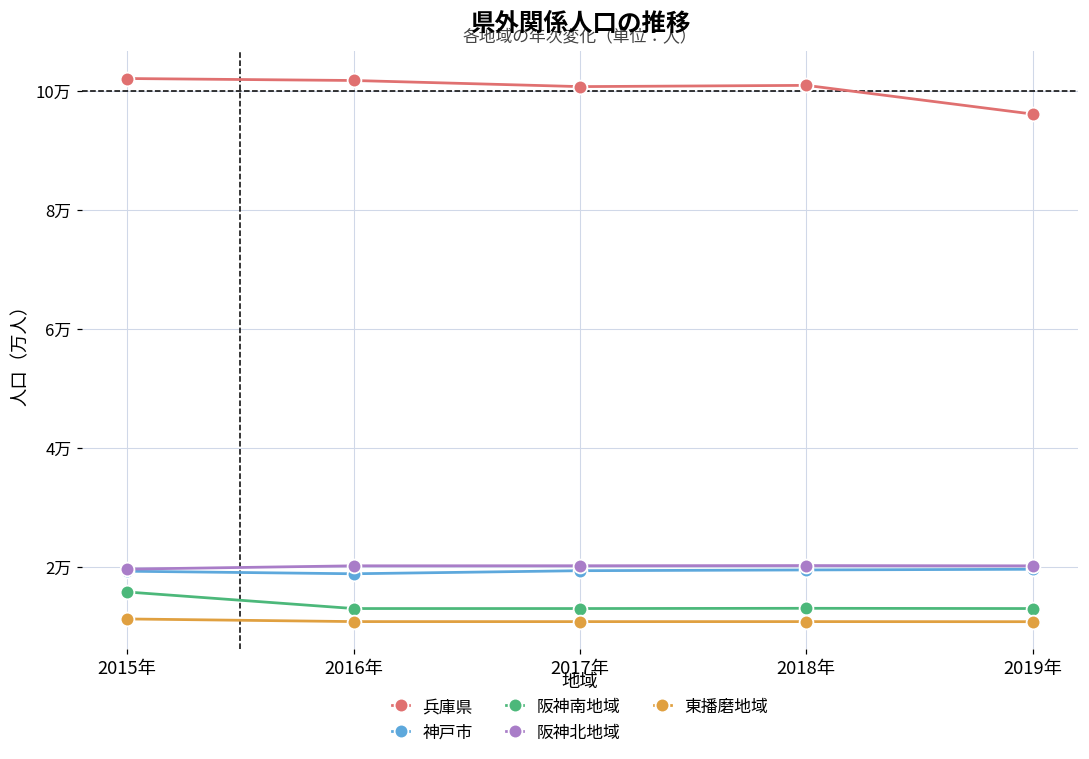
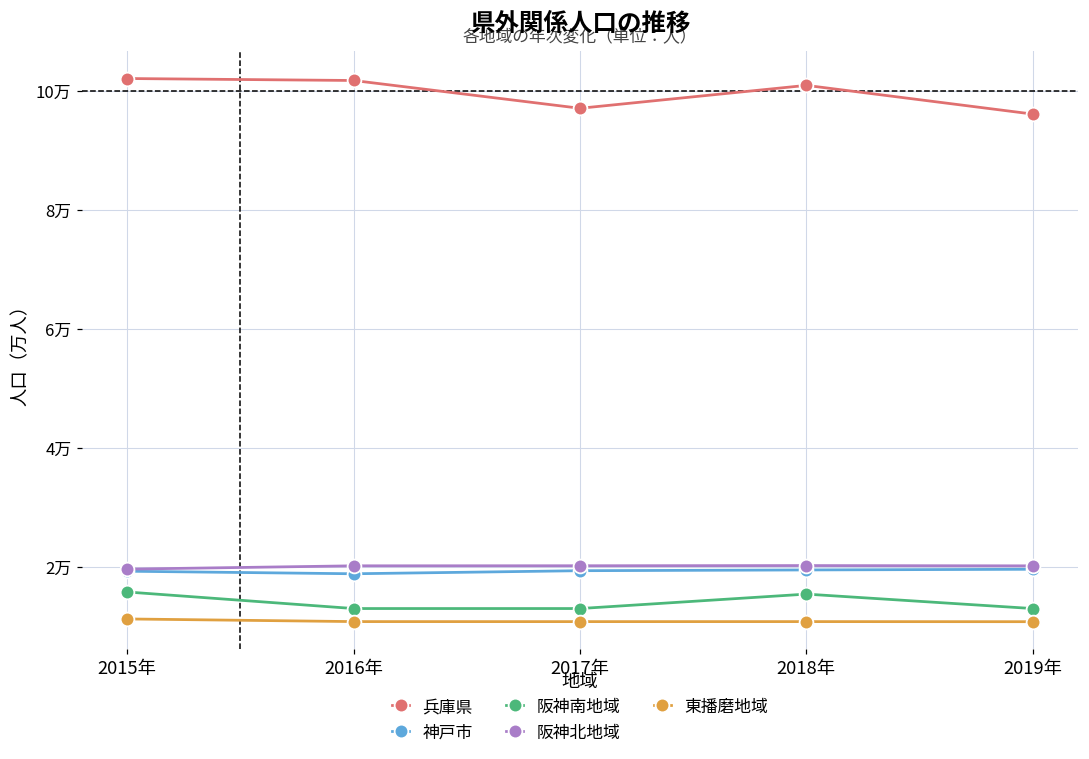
  {
    "兵庫県": {
      "2015年": "10.2万",
      "2016年": "10.2万",
-     "2017年": "10.1万",
+     "2017年": "9.7万",
      "2018年": "10.1万",
      "2019年": "9.6万"
    },
    "神戸市": {
      "2016年": "1.9万",
      "2017年": "1.9万",
      "2018年": "2.0万",
      "2019年": "2.0万"
    },
    "阪神南地域": {
      "2015年": "1.6万",
      "2016年": "1.3万",
      "2017年": "1.3万",
-     "2018年": "1.3万",
+     "2018年": "1.5万",
      "2019年": "1.3万"
    },
    "阪神北地域": {
      "2016年": "2.0万",
      "2017年": "2.0万",
      "2018年": "2.0万",
      "2019年": "2.0万"
    },
    "東播磨地域": {
      "2015年": "1.1万",
      "2016年": "1.1万",
      "2017年": "1.1万",
      "2018年": "1.1万",
      "2019年": "1.1万"
    }
  }
